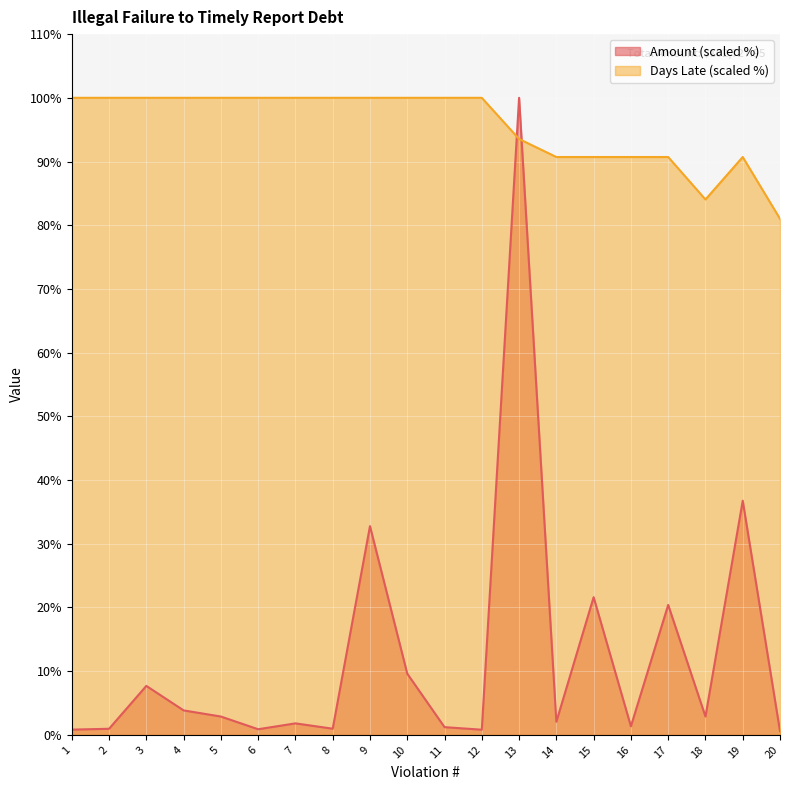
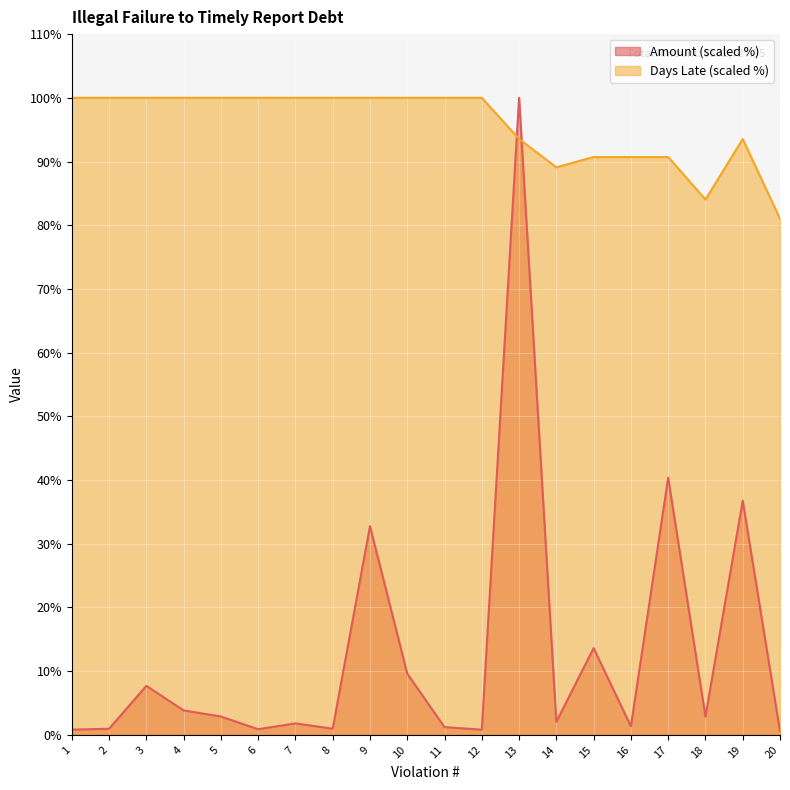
  {
    "Amount (scaled %)": {
      "1": "1%",
      "2": "1%",
      "3": "8%",
      "4": "4%",
      "5": "3%",
      "6": "1%",
      "7": "2%",
      "8": "1%",
      "9": "33%",
      "10": "10%",
      "11": "1%",
      "12": "1%",
      "13": "100%",
      "14": "2%",
-     "15": "22%",
+     "15": "14%",
      "16": "1%",
-     "17": "20%",
+     "17": "40%",
      "18": "3%",
      "19": "37%",
      "20": "1%"
    },
    "Days Late (scaled %)": {
      "1": "100%",
      "2": "100%",
      "3": "100%",
      "4": "100%",
      "5": "100%",
      "6": "100%",
      "7": "100%",
      "8": "100%",
      "9": "100%",
      "10": "100%",
      "11": "100%",
      "12": "100%",
      "13": "94%",
-     "14": "91%",
+     "14": "89%",
      "15": "91%",
      "16": "91%",
      "17": "91%",
      "18": "84%",
-     "19": "91%",
+     "19": "94%",
      "20": "81%"
    }
  }
